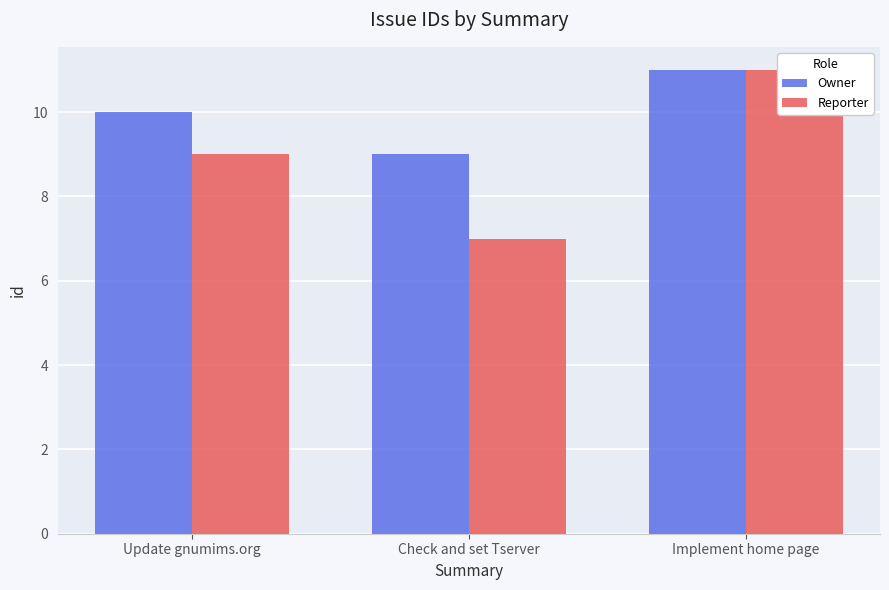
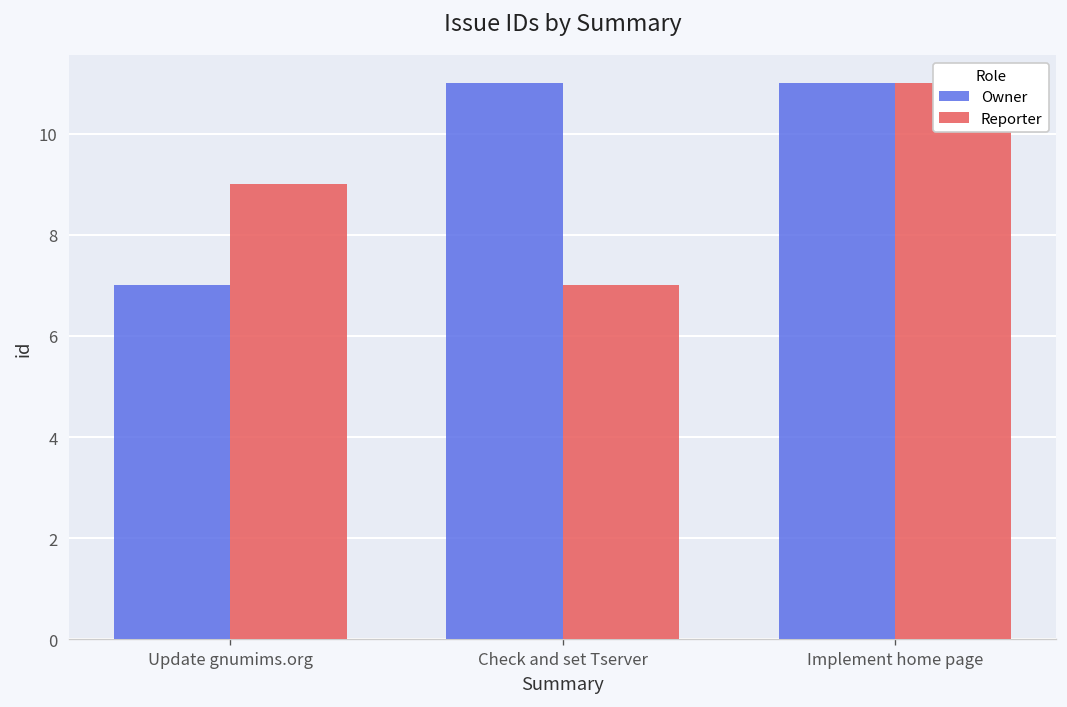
  {
    "Owner": {
-     "Update gnumims.org": 10,
-     "Check and set Tserver": 9,
+     "Update gnumims.org": 7,
+     "Check and set Tserver": 11,
      "Implement home page": 11
    },
    "Reporter": {
      "Update gnumims.org": 9,
      "Check and set Tserver": 7
    }
  }
